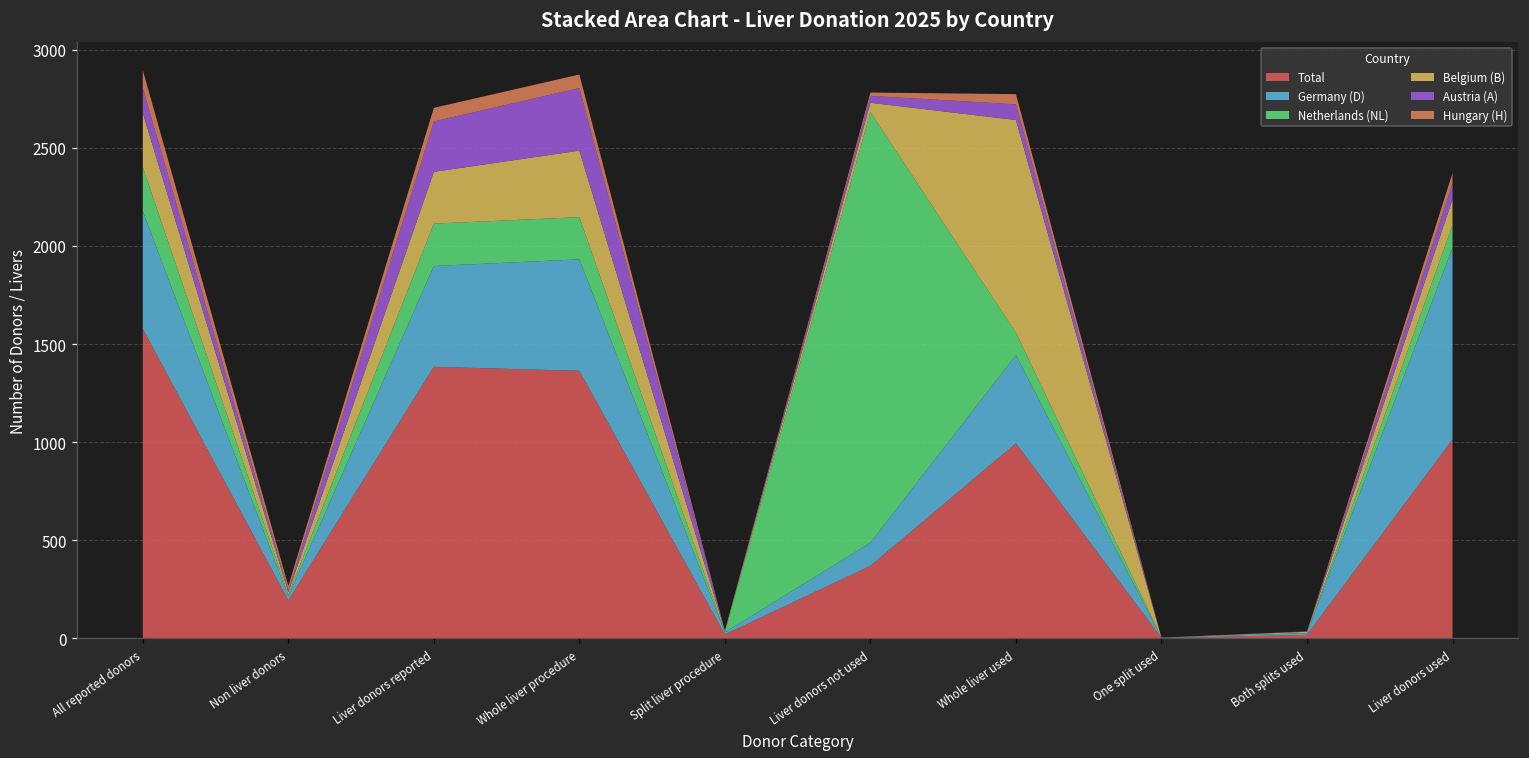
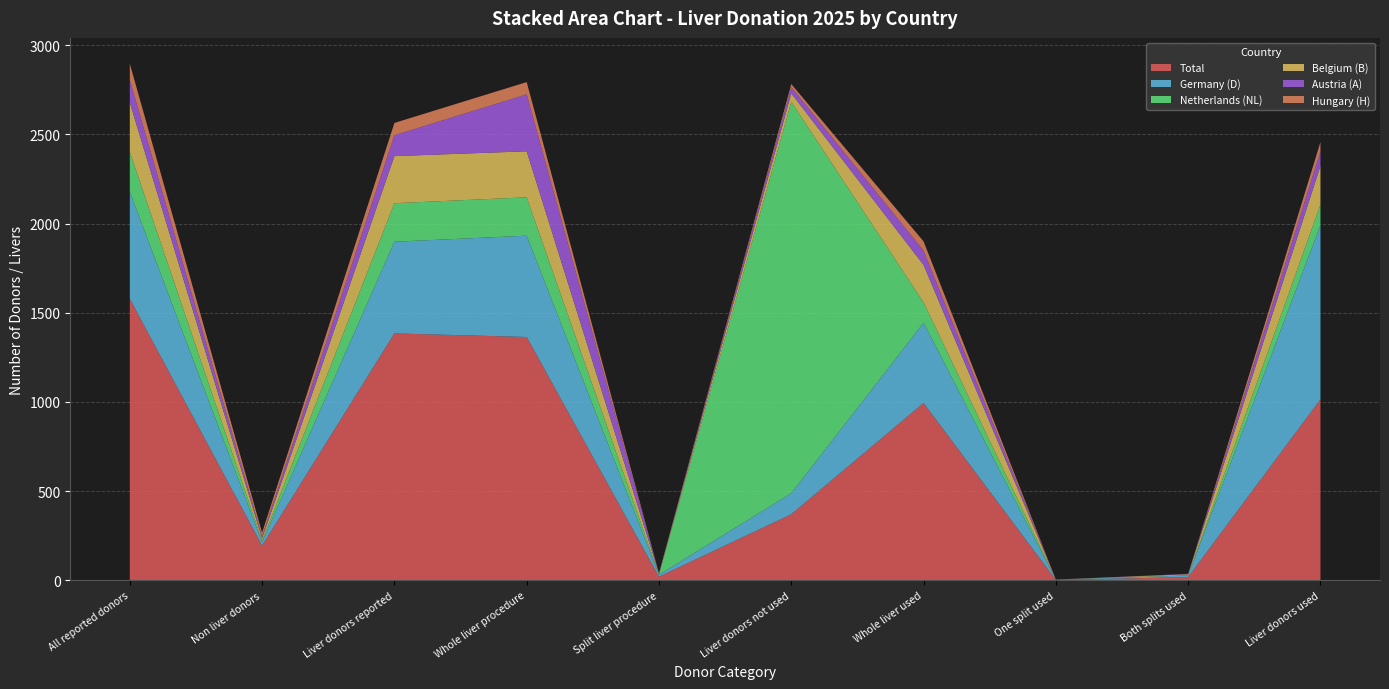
  {
    "Germany (D)": {
      "All reported donors": 600,
      "Liver donors reported": 510,
      "Whole liver procedure": 570,
      "Liver donors not used": 120,
      "Whole liver used": 450,
      "Liver donors used": 980
    },
    "Netherlands (NL)": {
      "All reported donors": 220,
      "Liver donors reported": 220,
      "Whole liver procedure": 220,
      "Liver donors not used": 2190,
      "Whole liver used": 110,
      "Liver donors used": 120
    },
    "Belgium (B)": {
      "All reported donors": 280,
      "Liver donors reported": 260,
-     "Whole liver procedure": 340,
+     "Whole liver procedure": 260,
      "Liver donors not used": 50,
-     "Whole liver used": 1080,
-     "Liver donors used": 130
+     "Whole liver used": 210,
+     "Liver donors used": 220
    },
    "Austria (A)": {
      "All reported donors": 130,
-     "Liver donors reported": 260,
+     "Liver donors reported": 120,
      "Whole liver procedure": 320,
      "Liver donors not used": 40,
      "Whole liver used": 80,
      "Liver donors used": 80
    }
  }
